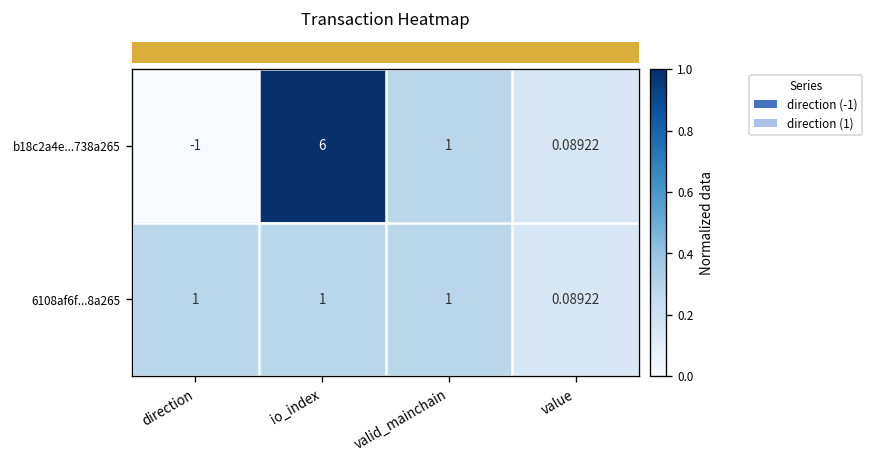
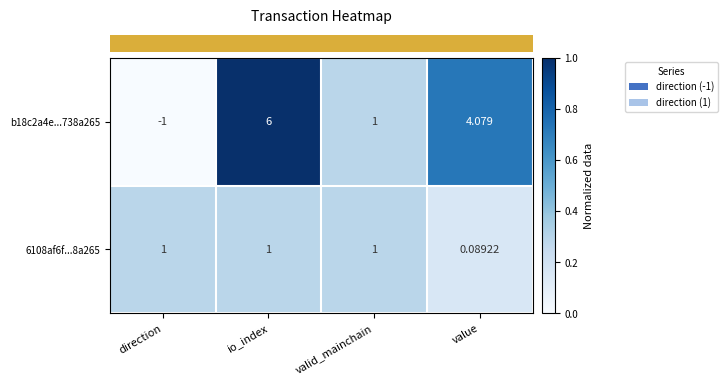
  {
    "b18c2a4e...738a265": {
      "direction": -1,
      "io_index": 6,
      "valid_mainchain": 1,
-     "value": 0.08922
+     "value": 4.079
    },
    "6108af6f...8a265": {
      "direction": 1,
      "io_index": 1,
      "valid_mainchain": 1,
      "value": 0.08922
    }
  }
